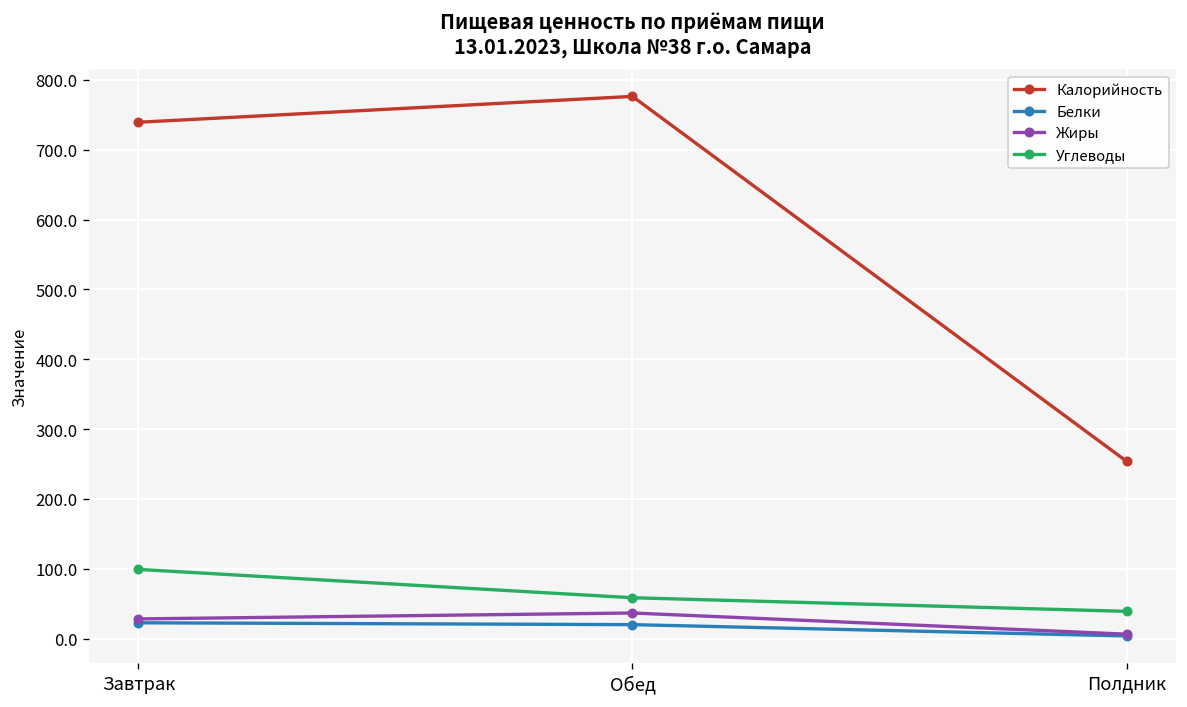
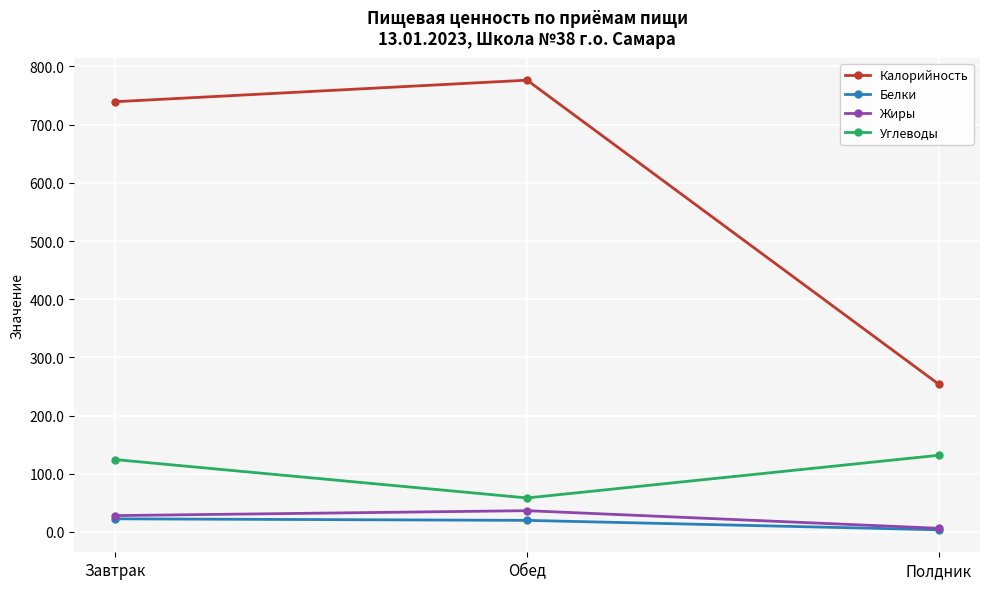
  {
    "Калорийность": {
      "Завтрак": 740,
      "Обед": 780,
      "Полдник": 250
    },
    "Белки": {
      "Завтрак": 20,
      "Обед": 20
    },
    "Жиры": {
      "Завтрак": 30,
      "Обед": 40
    },
    "Углеводы": {
-     "Завтрак": 100,
+     "Завтрак": 120,
      "Обед": 60,
-     "Полдник": 40
+     "Полдник": 130
    }
  }
